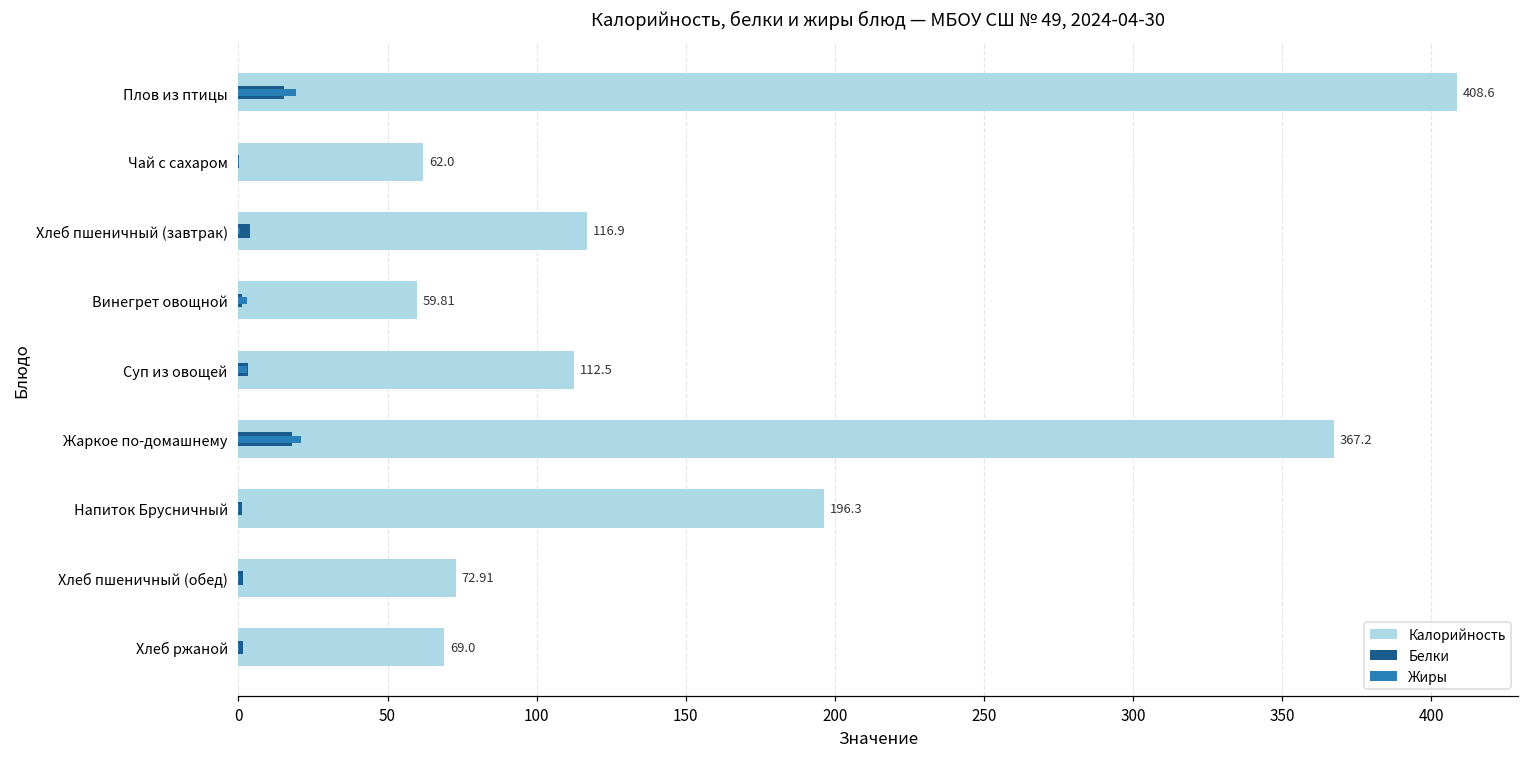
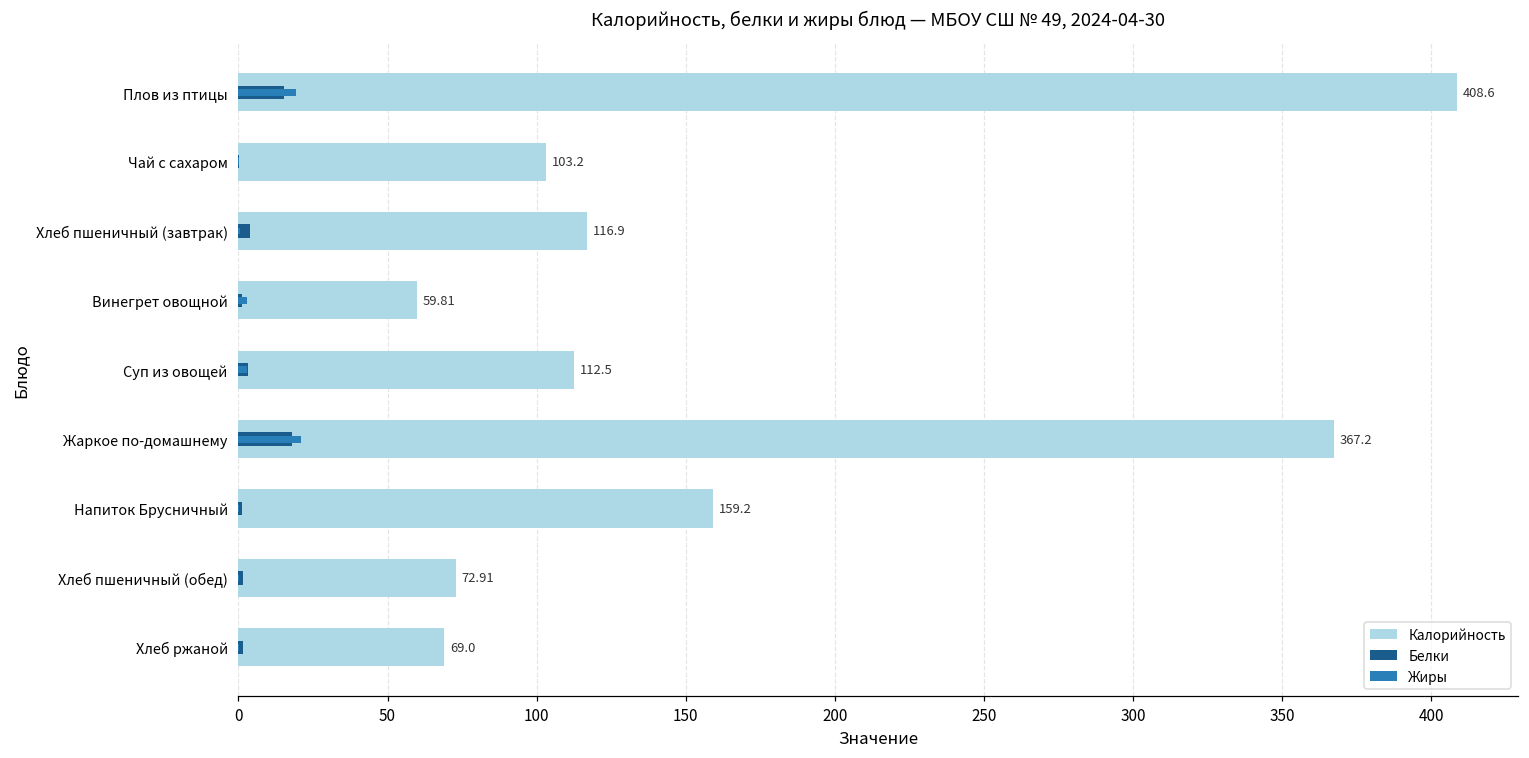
  {
    "Калорийность": {
      "Плов из птицы": 408.6,
-     "Чай с сахаром": 62.0,
+     "Чай с сахаром": 103.2,
      "Хлеб пшеничный (завтрак)": 116.9,
      "Винегрет овощной": 59.81,
      "Суп из овощей": 112.5,
      "Жаркое по-домашнему": 367.2,
-     "Напиток Брусничный": 196.3,
+     "Напиток Брусничный": 159.2,
      "Хлеб пшеничный (обед)": 72.91,
      "Хлеб ржаной": 69.0
    }
  }
